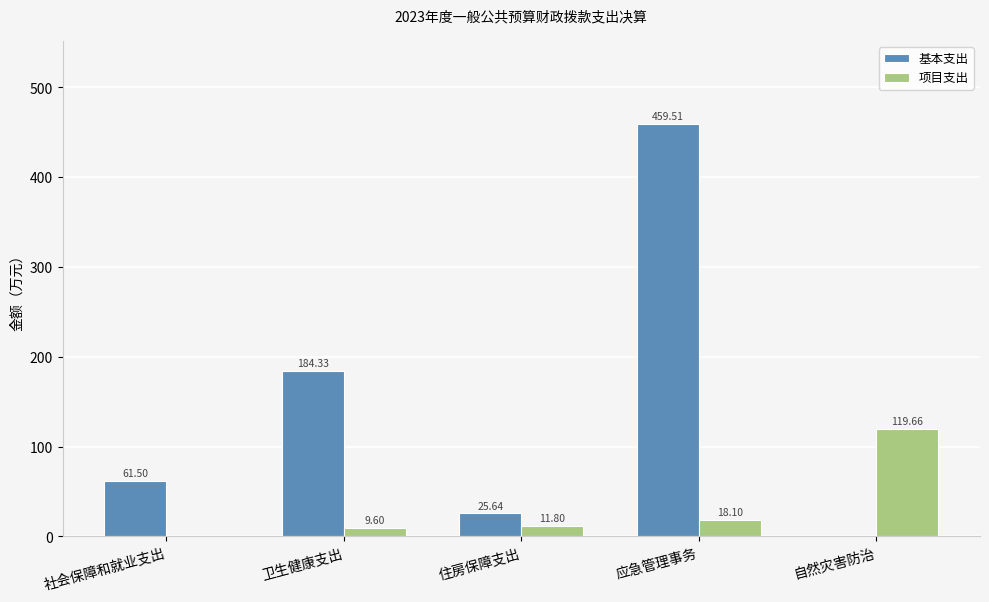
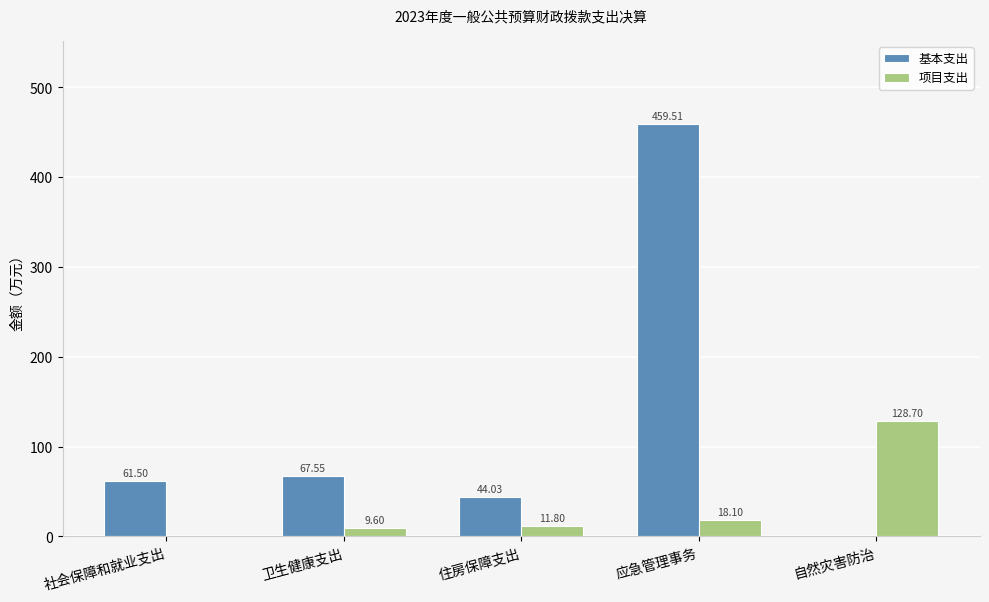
  {
    "基本支出": {
      "社会保障和就业支出": 61.50,
-     "卫生健康支出": 184.33,
-     "住房保障支出": 25.64,
+     "卫生健康支出": 67.55,
+     "住房保障支出": 44.03,
      "应急管理事务": 459.51
    },
    "项目支出": {
      "卫生健康支出": 9.60,
      "住房保障支出": 11.80,
      "应急管理事务": 18.10,
-     "自然灾害防治": 119.66
+     "自然灾害防治": 128.70
    }
  }
